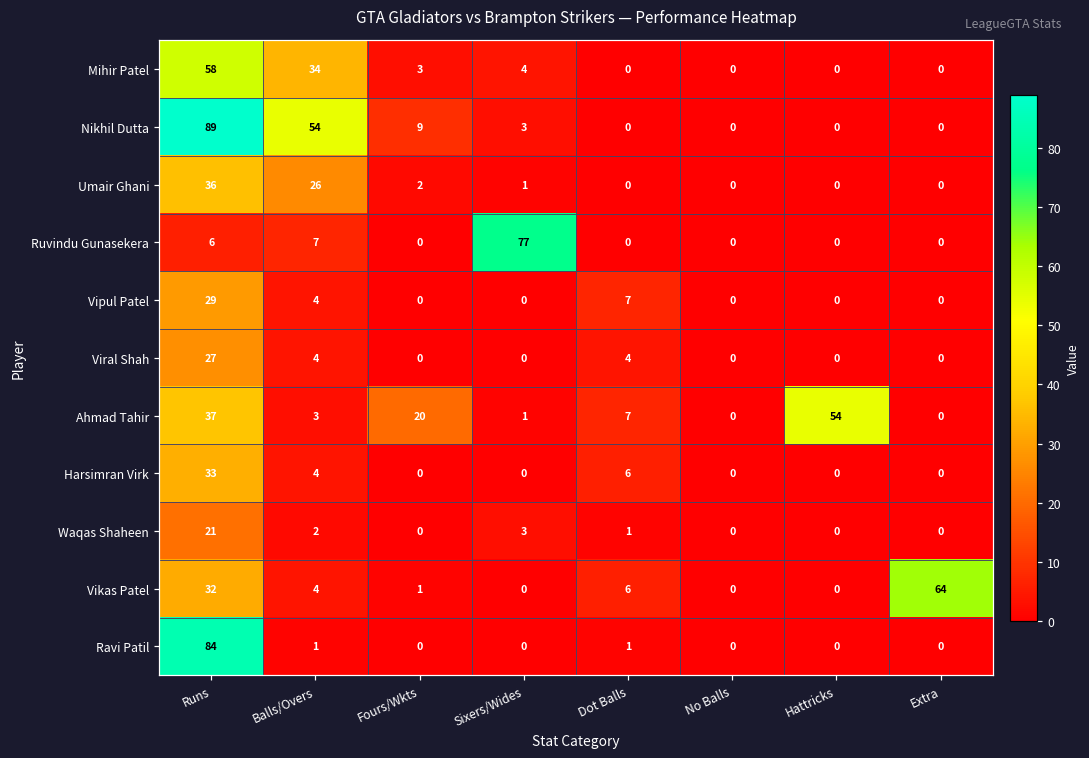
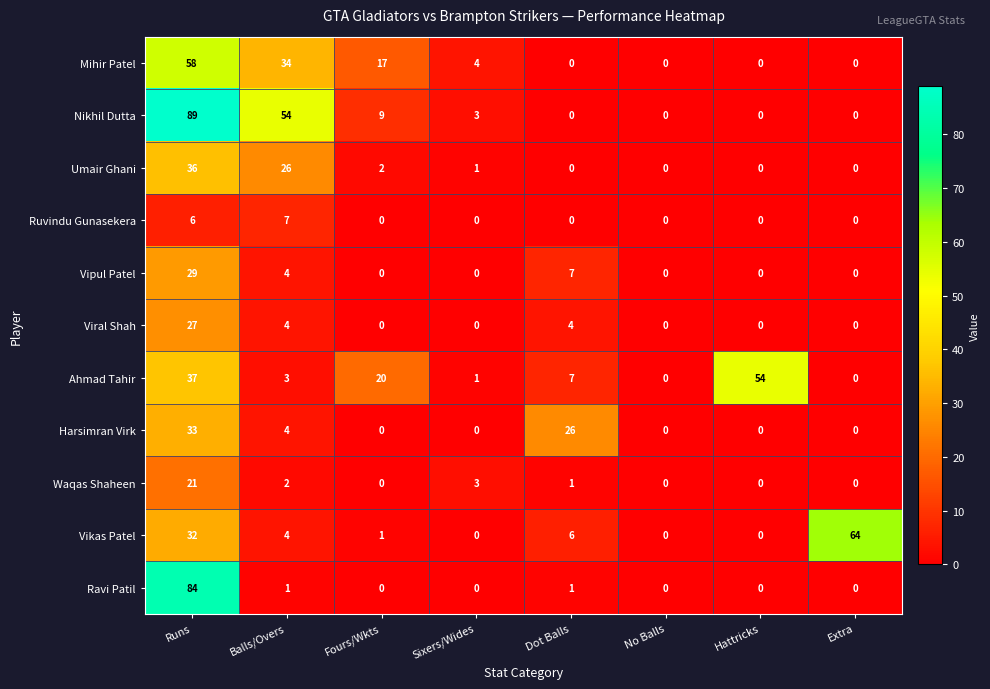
  {
    "Mihir Patel": {
      "Runs": 58,
      "Balls/Overs": 34,
-     "Fours/Wkts": 3,
+     "Fours/Wkts": 17,
      "Sixers/Wides": 4,
      "Dot Balls": 0,
      "No Balls": 0,
      "Hattricks": 0,
      "Extra": 0
    },
    "Nikhil Dutta": {
      "Runs": 89,
      "Balls/Overs": 54,
      "Fours/Wkts": 9,
      "Sixers/Wides": 3,
      "Dot Balls": 0,
      "No Balls": 0,
      "Hattricks": 0,
      "Extra": 0
    },
    "Umair Ghani": {
      "Runs": 36,
      "Balls/Overs": 26,
      "Fours/Wkts": 2,
      "Sixers/Wides": 1,
      "Dot Balls": 0,
      "No Balls": 0,
      "Hattricks": 0,
      "Extra": 0
    },
    "Ruvindu Gunasekera": {
      "Runs": 6,
      "Balls/Overs": 7,
      "Fours/Wkts": 0,
-     "Sixers/Wides": 77,
+     "Sixers/Wides": 0,
      "Dot Balls": 0,
      "No Balls": 0,
      "Hattricks": 0,
      "Extra": 0
    },
    "Vipul Patel": {
      "Runs": 29,
      "Balls/Overs": 4,
      "Fours/Wkts": 0,
      "Sixers/Wides": 0,
      "Dot Balls": 7,
      "No Balls": 0,
      "Hattricks": 0,
      "Extra": 0
    },
    "Viral Shah": {
      "Runs": 27,
      "Balls/Overs": 4,
      "Fours/Wkts": 0,
      "Sixers/Wides": 0,
      "Dot Balls": 4,
      "No Balls": 0,
      "Hattricks": 0,
      "Extra": 0
    },
    "Ahmad Tahir": {
      "Runs": 37,
      "Balls/Overs": 3,
      "Fours/Wkts": 20,
      "Sixers/Wides": 1,
      "Dot Balls": 7,
      "No Balls": 0,
      "Hattricks": 54,
      "Extra": 0
    },
    "Harsimran Virk": {
      "Runs": 33,
      "Balls/Overs": 4,
      "Fours/Wkts": 0,
      "Sixers/Wides": 0,
-     "Dot Balls": 6,
+     "Dot Balls": 26,
      "No Balls": 0,
      "Hattricks": 0,
      "Extra": 0
    },
    "Waqas Shaheen": {
      "Runs": 21,
      "Balls/Overs": 2,
      "Fours/Wkts": 0,
      "Sixers/Wides": 3,
      "Dot Balls": 1,
      "No Balls": 0,
      "Hattricks": 0,
      "Extra": 0
    },
    "Vikas Patel": {
      "Runs": 32,
      "Balls/Overs": 4,
      "Fours/Wkts": 1,
      "Sixers/Wides": 0,
      "Dot Balls": 6,
      "No Balls": 0,
      "Hattricks": 0,
      "Extra": 64
    },
    "Ravi Patil": {
      "Runs": 84,
      "Balls/Overs": 1,
      "Fours/Wkts": 0,
      "Sixers/Wides": 0,
      "Dot Balls": 1,
      "No Balls": 0,
      "Hattricks": 0,
      "Extra": 0
    }
  }
